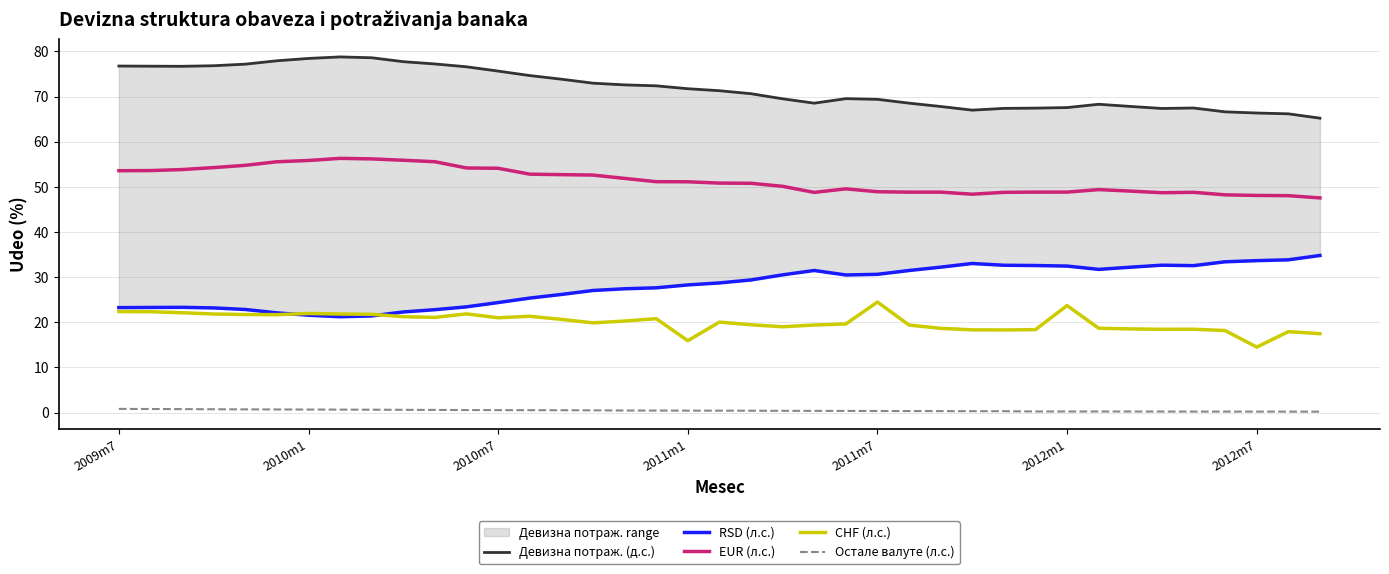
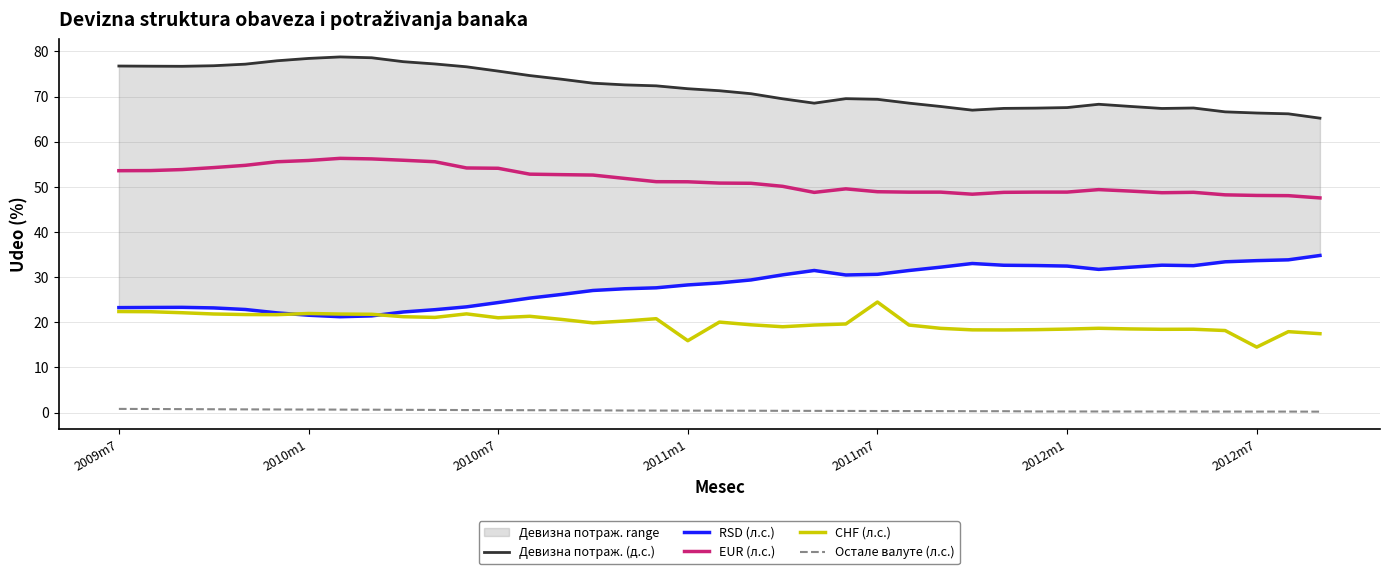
  {
    "RSD (л.с.)": {
      "2009m7": 23,
      "2010m7": 24,
      "2011m1": 28,
      "2011m7": 31,
      "2012m1": 32,
      "2012m7": 34
    },
    "EUR (л.с.)": {
      "2009m7": 54,
      "2010m1": 56,
      "2010m7": 54,
      "2011m1": 51,
      "2011m7": 49,
      "2012m1": 49,
      "2012m7": 48
    },
    "CHF (л.с.)": {
      "2009m7": 22,
      "2010m7": 21,
      "2011m1": 16,
      "2011m7": 24,
-     "2012m1": 24,
+     "2012m1": 18,
      "2012m7": 14
    }
  }
